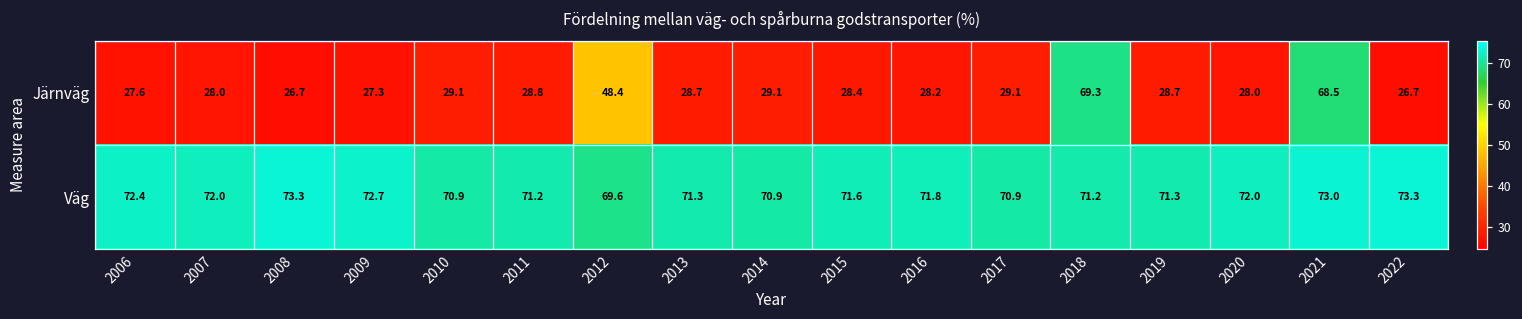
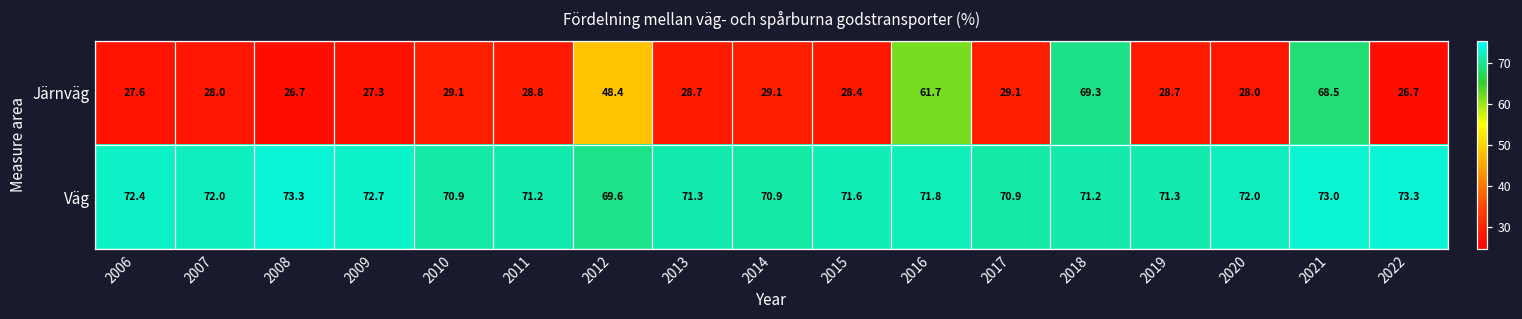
  {
    "Järnväg": {
      "2006": 27.6,
      "2007": 28.0,
      "2008": 26.7,
      "2009": 27.3,
      "2010": 29.1,
      "2011": 28.8,
      "2012": 48.4,
      "2013": 28.7,
      "2014": 29.1,
      "2015": 28.4,
-     "2016": 28.2,
+     "2016": 61.7,
      "2017": 29.1,
      "2018": 69.3,
      "2019": 28.7,
      "2020": 28.0,
      "2021": 68.5,
      "2022": 26.7
    },
    "Väg": {
      "2006": 72.4,
      "2007": 72.0,
      "2008": 73.3,
      "2009": 72.7,
      "2010": 70.9,
      "2011": 71.2,
      "2012": 69.6,
      "2013": 71.3,
      "2014": 70.9,
      "2015": 71.6,
      "2016": 71.8,
      "2017": 70.9,
      "2018": 71.2,
      "2019": 71.3,
      "2020": 72.0,
      "2021": 73.0,
      "2022": 73.3
    }
  }
